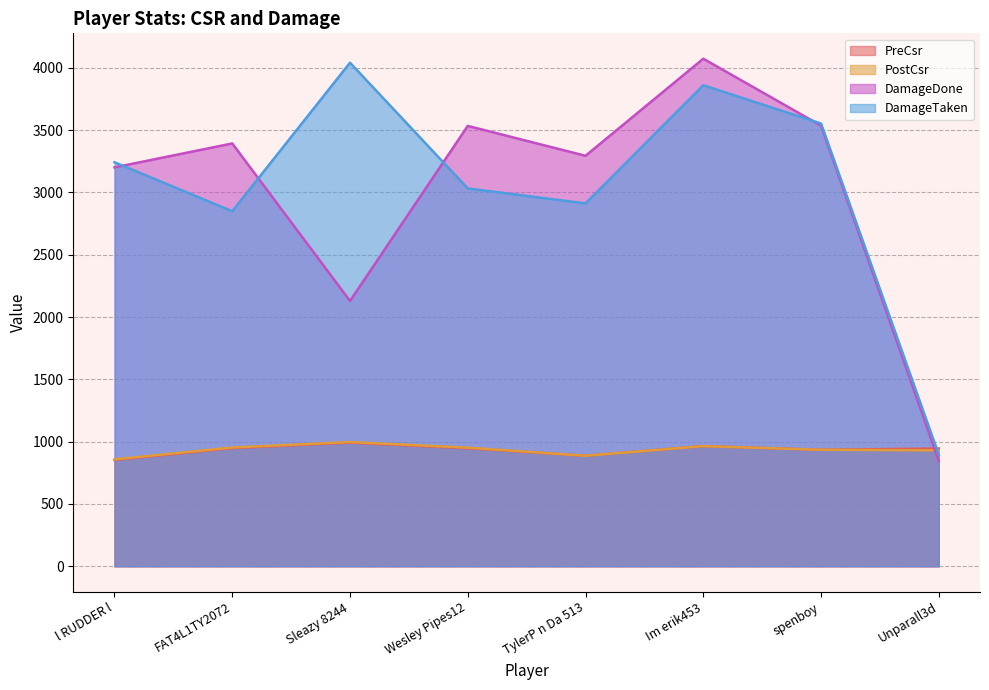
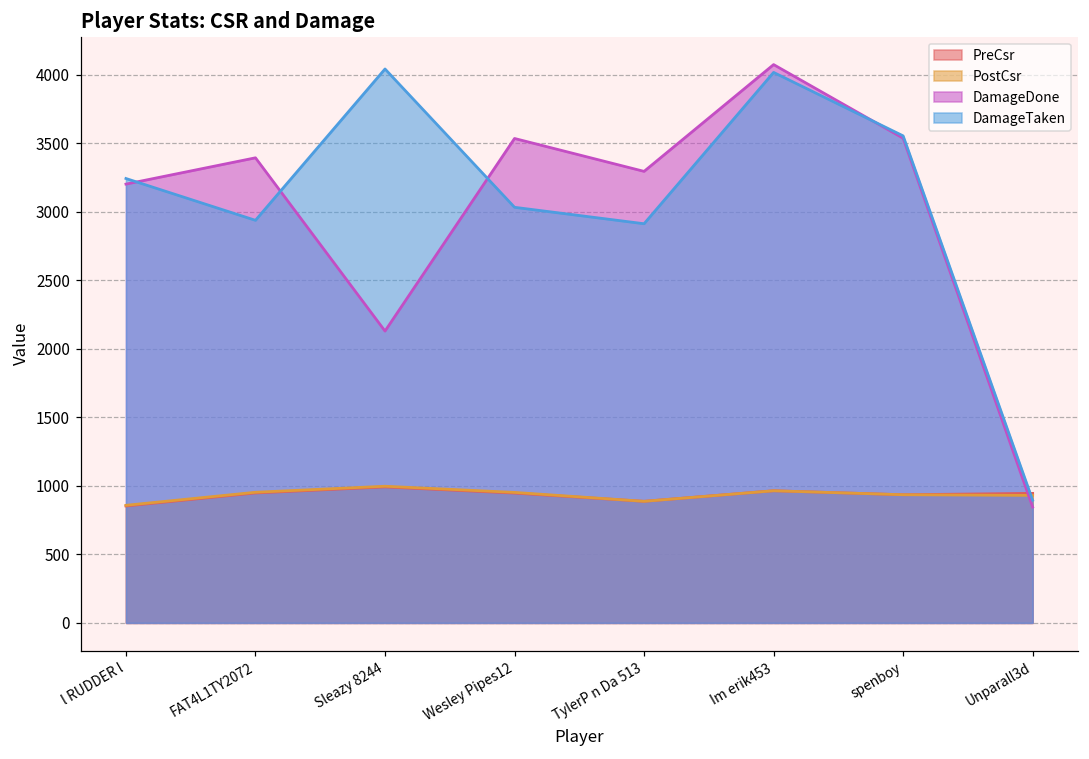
  {
    "DamageDone": {
      "l RUDDER l": 3200,
      "FAT4L1TY2072": 3390,
      "Sleazy 8244": 2130,
      "Wesley Pipes12": 3530,
      "TylerP n Da 513": 3290,
      "Im erik453": 4070,
      "Unparall3d": 850
    },
    "DamageTaken": {
      "l RUDDER l": 3240,
-     "FAT4L1TY2072": 2850,
+     "FAT4L1TY2072": 2940,
      "Sleazy 8244": 4040,
      "Wesley Pipes12": 3030,
      "TylerP n Da 513": 2910,
-     "Im erik453": 3860,
+     "Im erik453": 4020,
      "Unparall3d": 900
    }
  }
